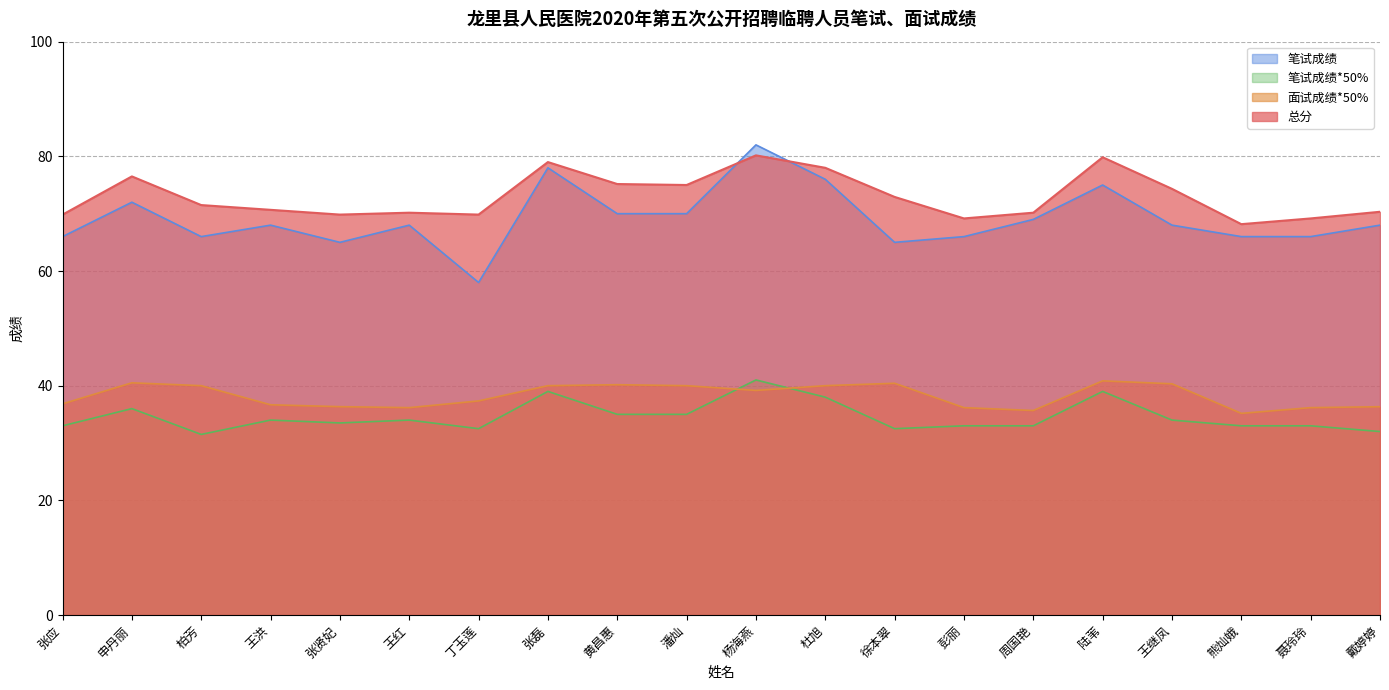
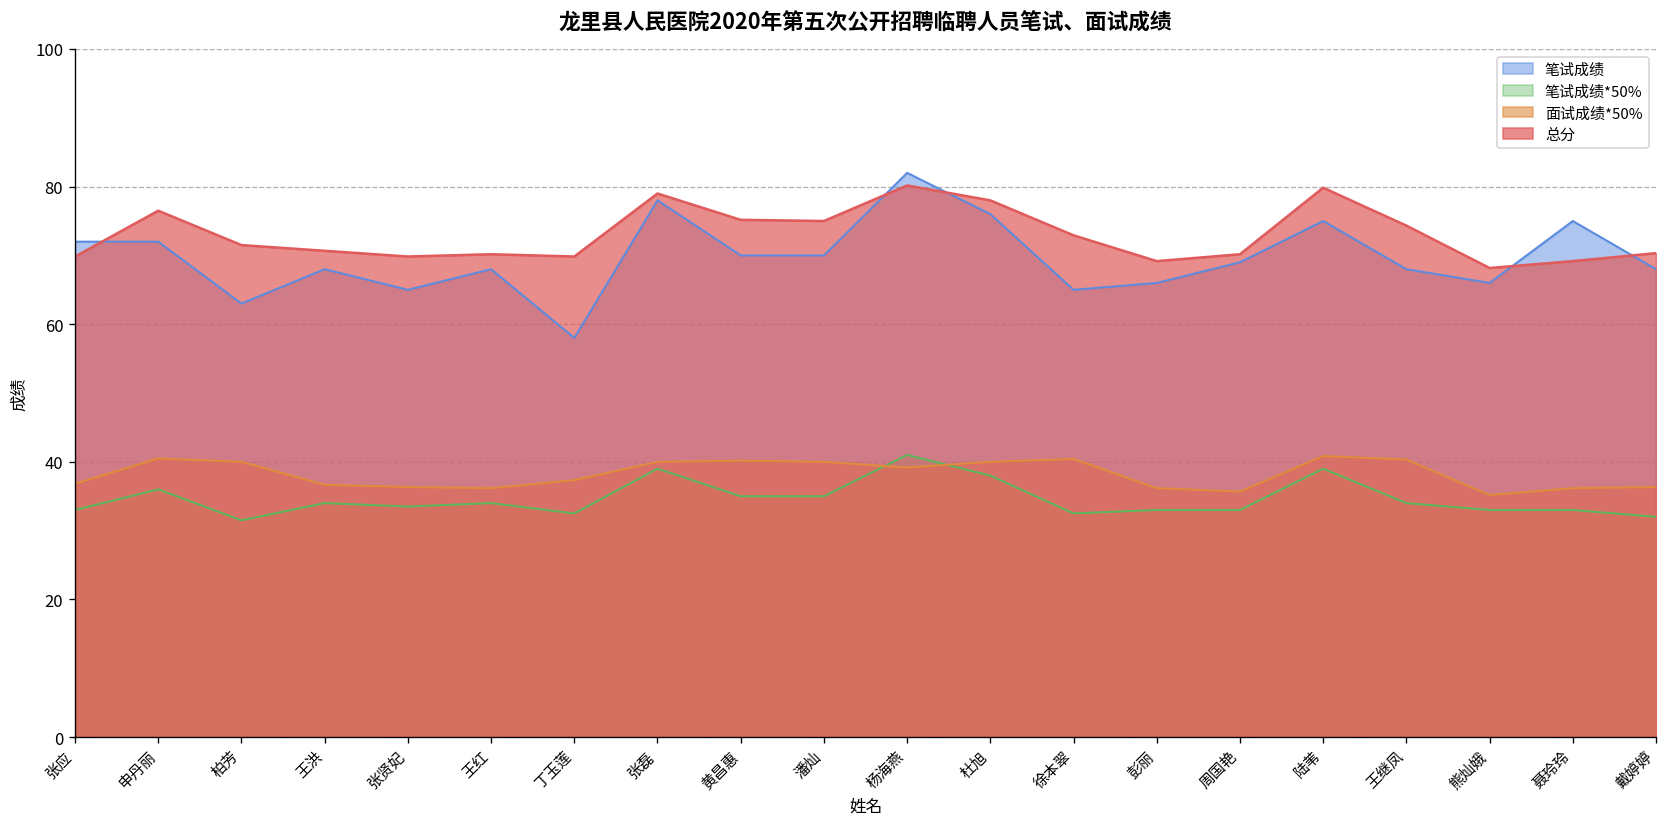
  {
    "笔试成绩": {
-     "张应": 66,
+     "张应": 72,
      "申丹丽": 72,
-     "柏芳": 66,
+     "柏芳": 63,
      "王洪": 68,
      "张贤妃": 65,
      "王红": 68,
      "丁玉莲": 58,
      "张磊": 78,
      "黄昌惠": 70,
      "潘灿": 70,
      "杨海燕": 82,
      "杜旭": 76,
      "徐本翠": 65,
      "彭丽": 66,
      "周国艳": 69,
      "陆苇": 75,
      "王继凤": 68,
      "熊灿娥": 66,
-     "聂玲玲": 66,
+     "聂玲玲": 75,
      "戴婷婷": 68
    },
    "笔试成绩*50%": {
      "张应": 33,
      "申丹丽": 36,
      "柏芳": 32,
      "王洪": 34,
      "张贤妃": 34,
      "王红": 34,
      "丁玉莲": 33,
      "张磊": 39,
      "黄昌惠": 35,
      "潘灿": 35,
      "杨海燕": 41,
      "杜旭": 38,
      "徐本翠": 33,
      "彭丽": 33,
      "周国艳": 33,
      "陆苇": 39,
      "王继凤": 34,
      "熊灿娥": 33,
      "聂玲玲": 33,
      "戴婷婷": 32
    }
  }
